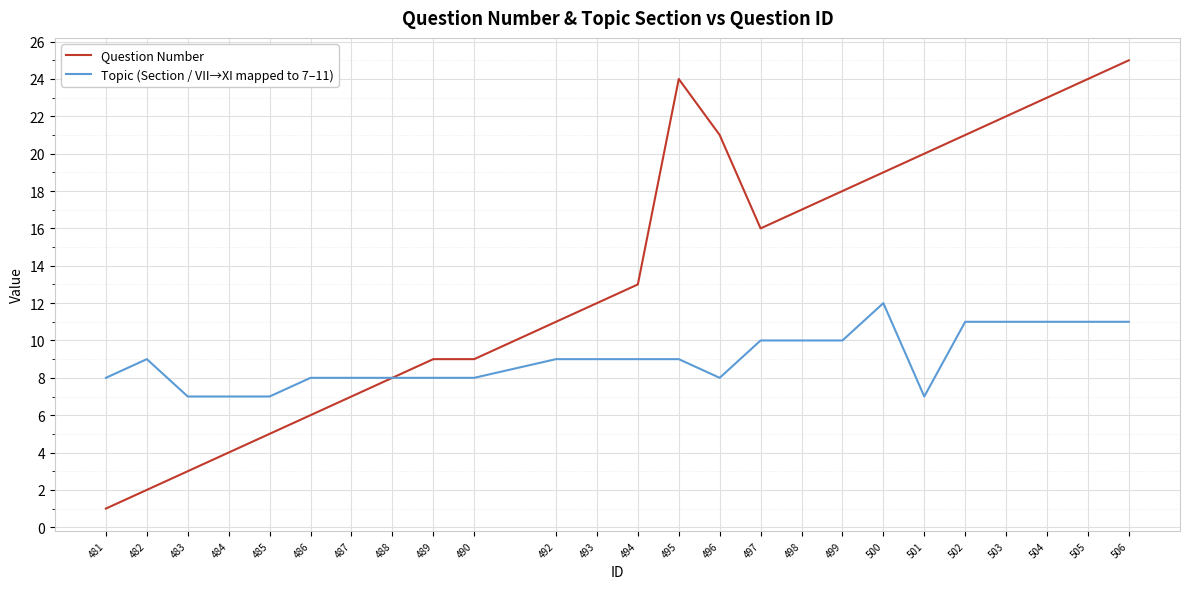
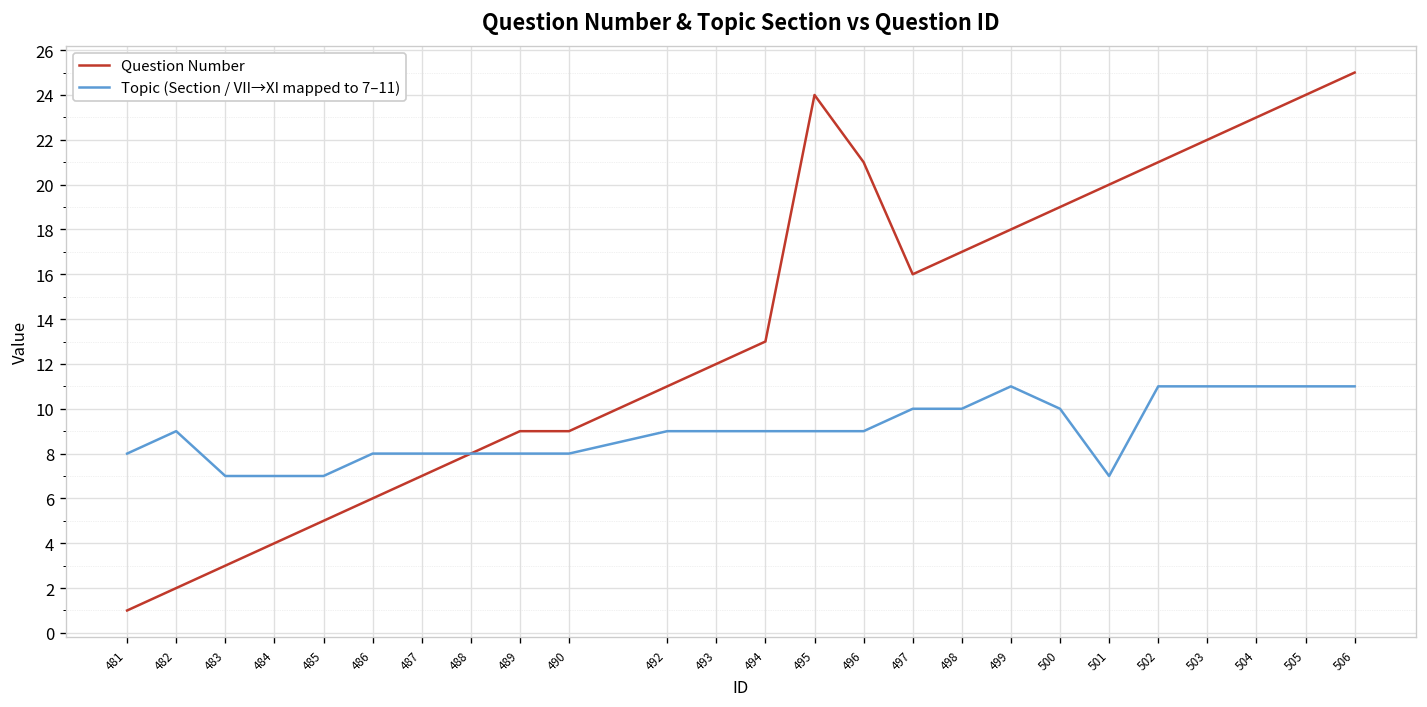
  {
    "Question Number": {
      "481": 1,
      "482": 2,
      "483": 3,
      "484": 4,
      "485": 5,
      "486": 6,
      "487": 7,
      "489": 9,
      "490": 9,
      "492": 11,
      "493": 12,
      "494": 13,
      "495": 24,
      "496": 21,
      "497": 16,
      "498": 17,
      "499": 18,
      "500": 19,
      "501": 20,
      "502": 21,
      "503": 22,
      "504": 23,
      "505": 24,
      "506": 25
    },
    "Topic (Section / VII→XI mapped to 7–11)": {
      "481": 8,
      "482": 9,
      "483": 7,
      "484": 7,
      "485": 7,
      "486": 8,
      "487": 8,
      "489": 8,
      "490": 8,
      "492": 9,
      "493": 9,
      "494": 9,
      "495": 9,
-     "496": 8,
+     "496": 9,
      "497": 10,
      "498": 10,
-     "499": 10,
-     "500": 12,
+     "499": 11,
+     "500": 10,
      "501": 7,
      "502": 11,
      "503": 11,
      "504": 11,
      "505": 11,
      "506": 11
    }
  }
